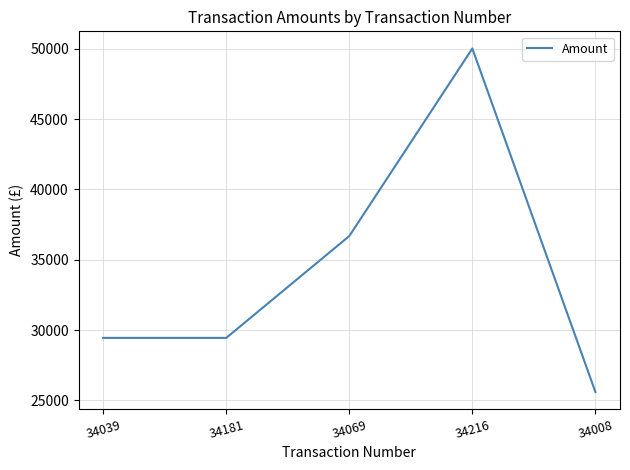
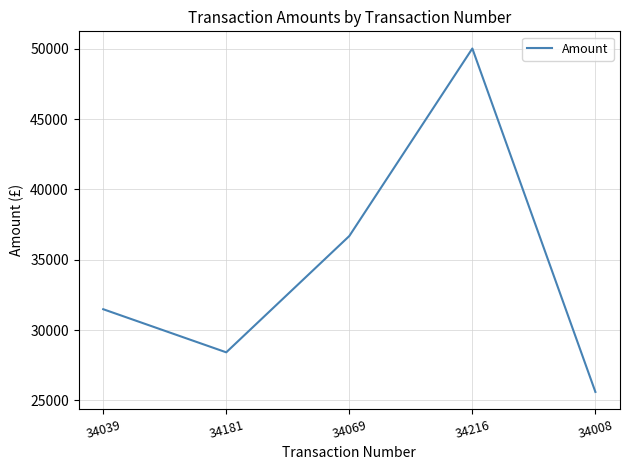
  {
-   "34039": 29400,
-   "34181": 29400,
+   "34039": 31500,
+   "34181": 28400,
    "34069": 36700,
    "34216": 50000,
    "34008": 25600
  }
